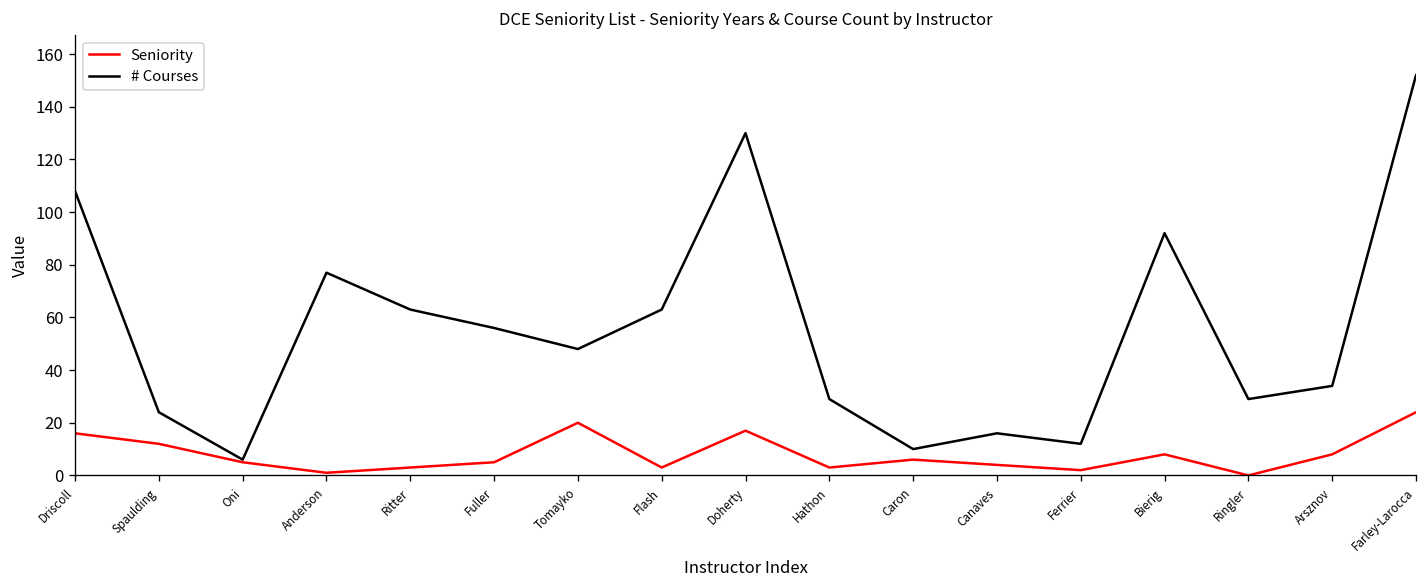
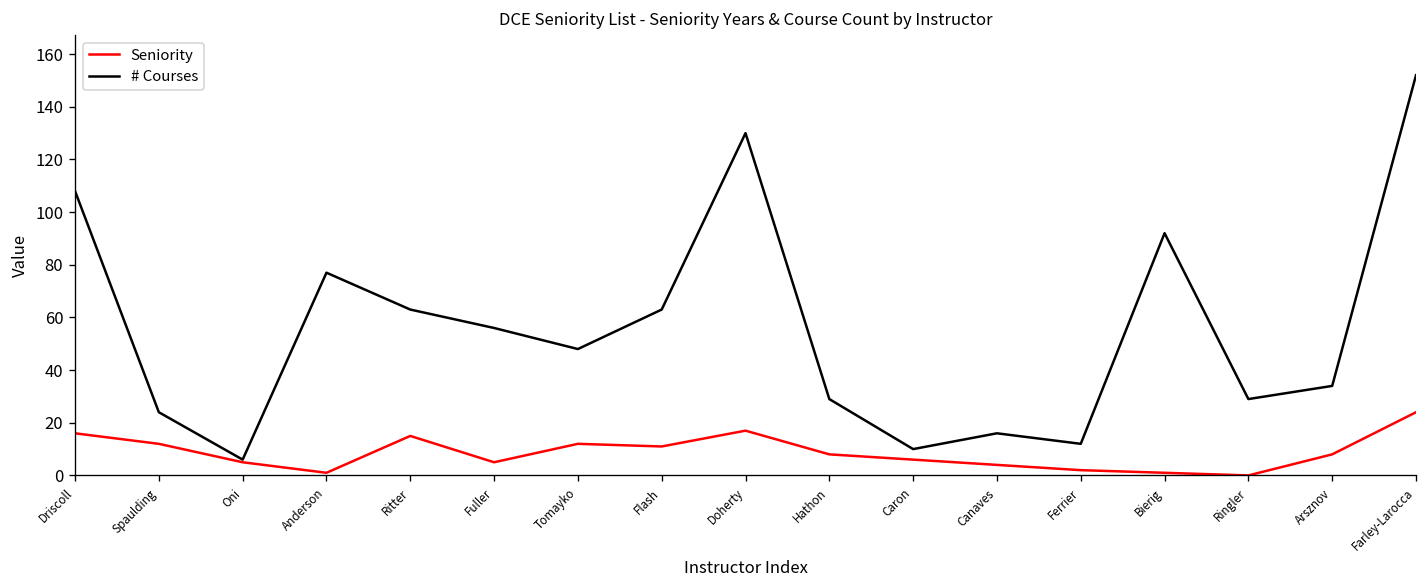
  {
    "Seniority": {
      "Driscoll": 16,
      "Spaulding": 12,
      "Anderson": 1,
-     "Ritter": 3,
+     "Ritter": 15,
      "Fuller": 5,
-     "Tomayko": 20,
-     "Flash": 3,
+     "Tomayko": 12,
+     "Flash": 11,
      "Doherty": 17,
-     "Hathon": 3,
+     "Hathon": 8,
      "Caron": 6,
      "Canaves": 4,
      "Ferrier": 2,
-     "Bierig": 8,
+     "Bierig": 1,
      "Ringler": 0,
      "Arsznov": 8,
      "Farley-Larocca": 24
    },
    "# Courses": {
      "Driscoll": 108,
      "Spaulding": 24,
      "Anderson": 77,
      "Ritter": 63,
      "Fuller": 56,
      "Tomayko": 48,
      "Flash": 63,
      "Doherty": 130,
      "Hathon": 29,
      "Caron": 10,
      "Canaves": 16,
      "Ferrier": 12,
      "Bierig": 92,
      "Ringler": 29,
      "Arsznov": 34,
      "Farley-Larocca": 152
    }
  }
